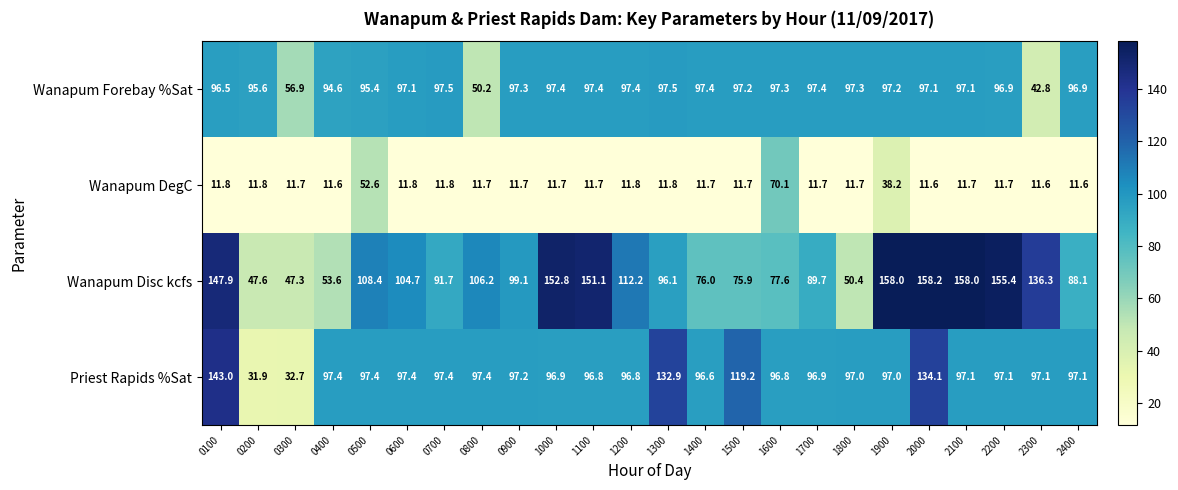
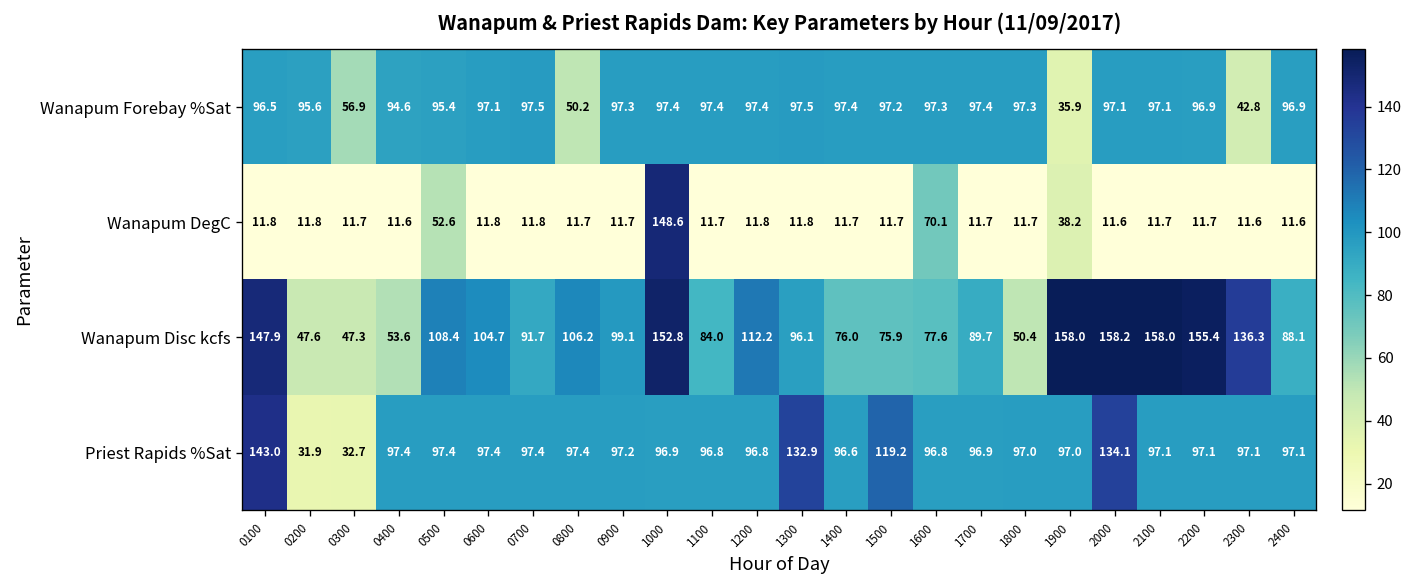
  {
    "Wanapum Forebay %Sat": {
      "0100": 96.5,
      "0200": 95.6,
      "0300": 56.9,
      "0400": 94.6,
      "0500": 95.4,
      "0600": 97.1,
      "0700": 97.5,
      "0800": 50.2,
      "0900": 97.3,
      "1000": 97.4,
      "1100": 97.4,
      "1200": 97.4,
      "1300": 97.5,
      "1400": 97.4,
      "1500": 97.2,
      "1600": 97.3,
      "1700": 97.4,
      "1800": 97.3,
-     "1900": 97.2,
+     "1900": 35.9,
      "2000": 97.1,
      "2100": 97.1,
      "2200": 96.9,
      "2300": 42.8,
      "2400": 96.9
    },
    "Wanapum DegC": {
      "0100": 11.8,
      "0200": 11.8,
      "0300": 11.7,
      "0400": 11.6,
      "0500": 52.6,
      "0600": 11.8,
      "0700": 11.8,
      "0800": 11.7,
      "0900": 11.7,
-     "1000": 11.7,
+     "1000": 148.6,
      "1100": 11.7,
      "1200": 11.8,
      "1300": 11.8,
      "1400": 11.7,
      "1500": 11.7,
      "1600": 70.1,
      "1700": 11.7,
      "1800": 11.7,
      "1900": 38.2,
      "2000": 11.6,
      "2100": 11.7,
      "2200": 11.7,
      "2300": 11.6,
      "2400": 11.6
    },
    "Wanapum Disc kcfs": {
      "0100": 147.9,
      "0200": 47.6,
      "0300": 47.3,
      "0400": 53.6,
      "0500": 108.4,
      "0600": 104.7,
      "0700": 91.7,
      "0800": 106.2,
      "0900": 99.1,
      "1000": 152.8,
-     "1100": 151.1,
+     "1100": 84.0,
      "1200": 112.2,
      "1300": 96.1,
      "1400": 76.0,
      "1500": 75.9,
      "1600": 77.6,
      "1700": 89.7,
      "1800": 50.4,
      "1900": 158.0,
      "2000": 158.2,
      "2100": 158.0,
      "2200": 155.4,
      "2300": 136.3,
      "2400": 88.1
    },
    "Priest Rapids %Sat": {
      "0100": 143.0,
      "0200": 31.9,
      "0300": 32.7,
      "0400": 97.4,
      "0500": 97.4,
      "0600": 97.4,
      "0700": 97.4,
      "0800": 97.4,
      "0900": 97.2,
      "1000": 96.9,
      "1100": 96.8,
      "1200": 96.8,
      "1300": 132.9,
      "1400": 96.6,
      "1500": 119.2,
      "1600": 96.8,
      "1700": 96.9,
      "1800": 97.0,
      "1900": 97.0,
      "2000": 134.1,
      "2100": 97.1,
      "2200": 97.1,
      "2300": 97.1,
      "2400": 97.1
    }
  }
